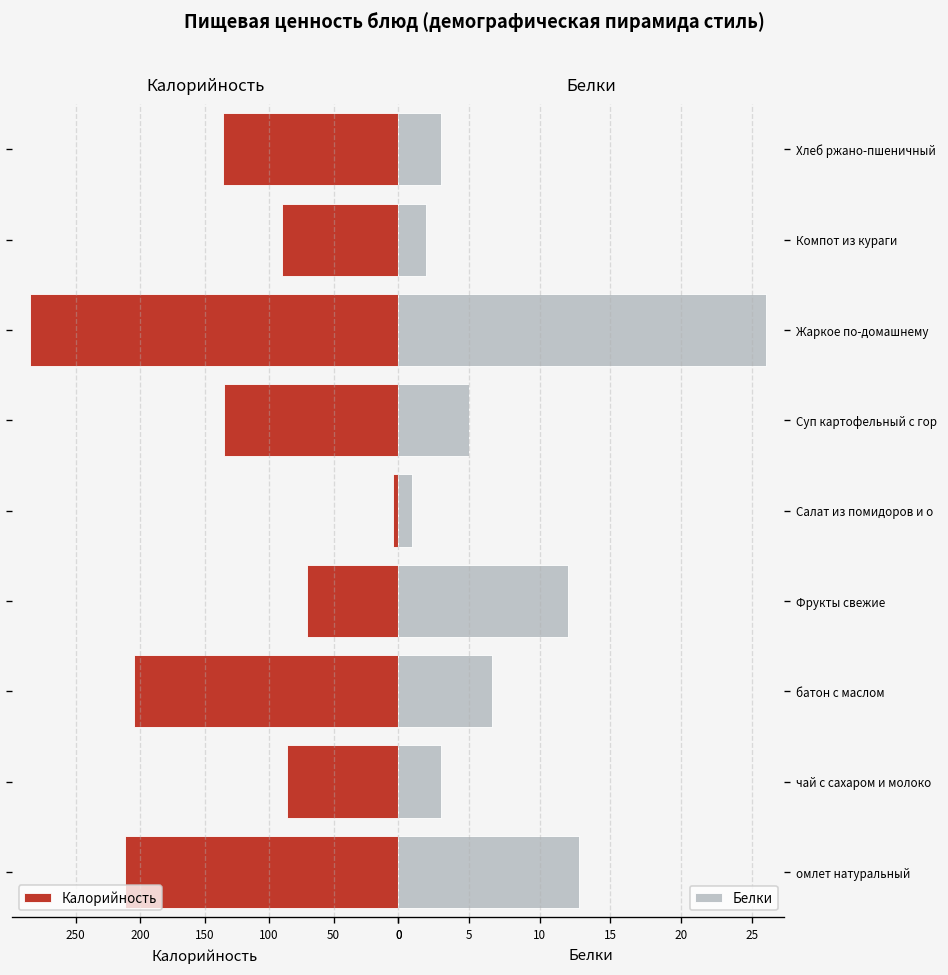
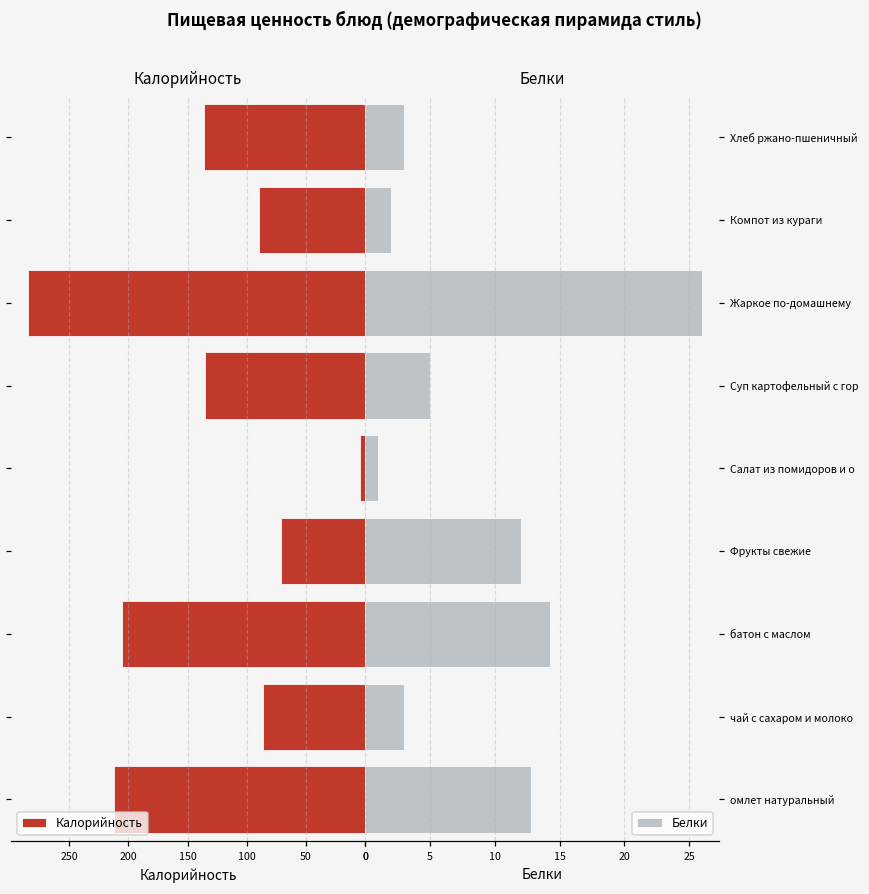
  {
    "Белки": {
      "Хлеб ржано-пшеничный": 3.0,
      "Компот из кураги": 2.0,
      "Жаркое по-домашнему": 26.0,
      "Суп картофельный с гор": 5.0,
      "Салат из помидоров и о": 1.0,
      "Фрукты свежие": 12.0,
-     "батон с маслом": 6.6,
+     "батон с маслом": 14.3,
      "чай с сахаром и молоко": 3.0,
      "омлет натуральный": 12.8
    }
  }
